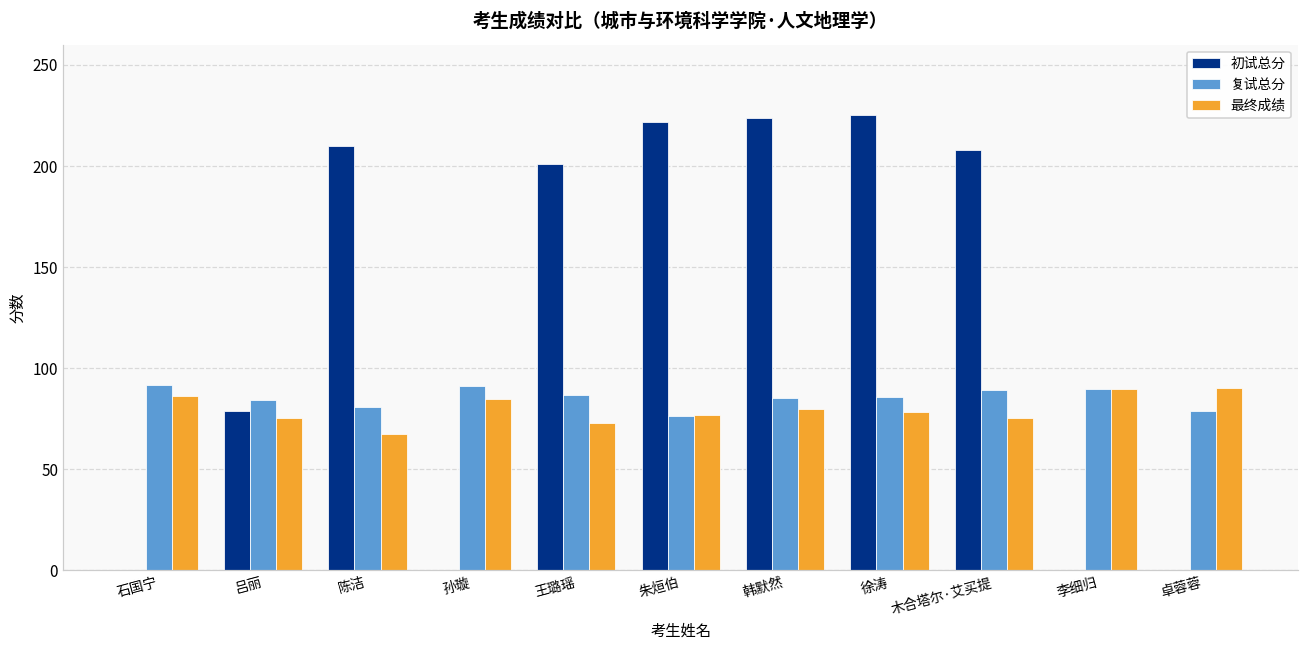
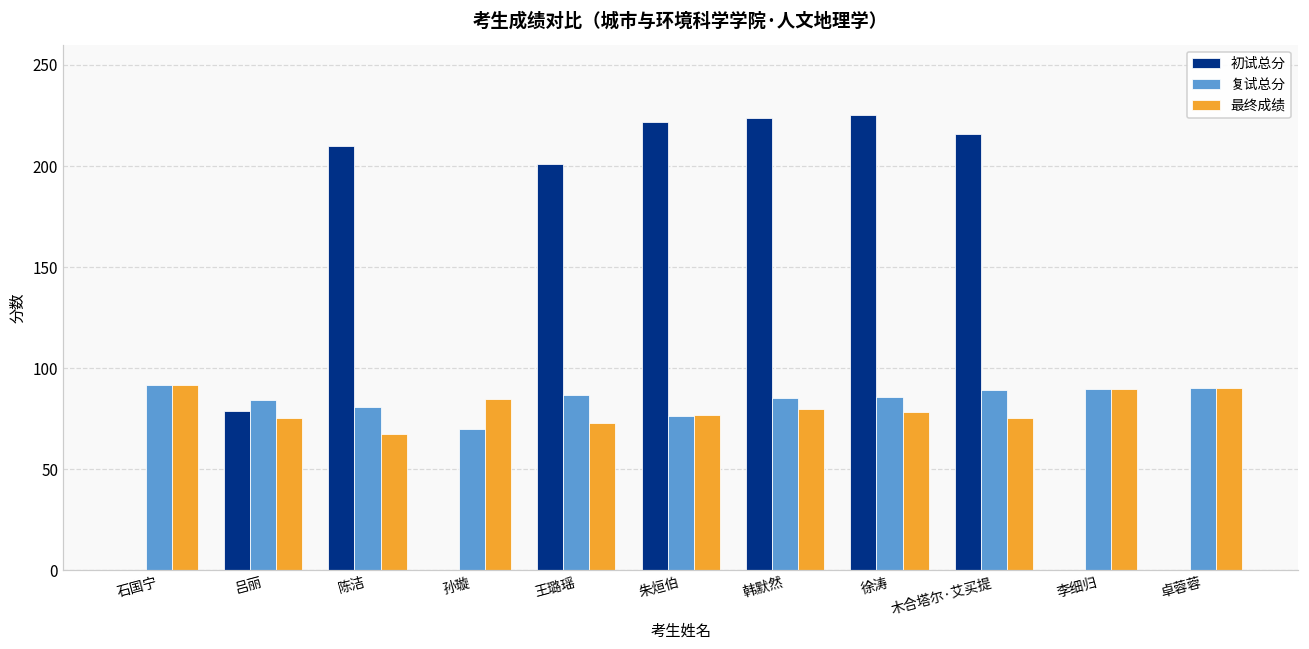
  {
    "初试总分": {
      "石国宁": 0,
      "吕丽": 79,
      "陈洁": 210,
      "孙璇": 0,
      "王璐瑶": 201,
      "朱烜伯": 222,
      "韩默然": 224,
      "徐涛": 225,
-     "木合塔尔·艾买提": 208,
+     "木合塔尔·艾买提": 216,
      "李细归": 0,
      "卓蓉蓉": 0
    },
    "复试总分": {
      "石国宁": 92,
      "吕丽": 84,
      "陈洁": 81,
-     "孙璇": 91,
+     "孙璇": 70,
      "王璐瑶": 87,
      "朱烜伯": 76,
      "韩默然": 85,
      "徐涛": 86,
      "木合塔尔·艾买提": 89,
      "李细归": 90,
-     "卓蓉蓉": 79
+     "卓蓉蓉": 90
    },
    "最终成绩": {
-     "石国宁": 86,
+     "石国宁": 92,
      "吕丽": 76,
      "陈洁": 68,
      "孙璇": 85,
      "王璐瑶": 73,
      "朱烜伯": 77,
      "韩默然": 80,
      "徐涛": 78,
      "木合塔尔·艾买提": 75,
      "李细归": 90,
      "卓蓉蓉": 90
    }
  }
